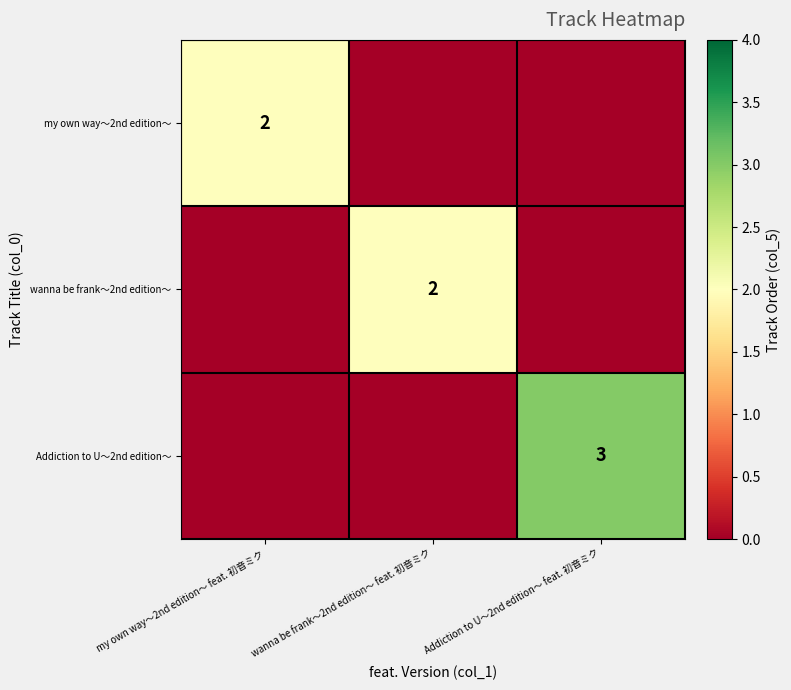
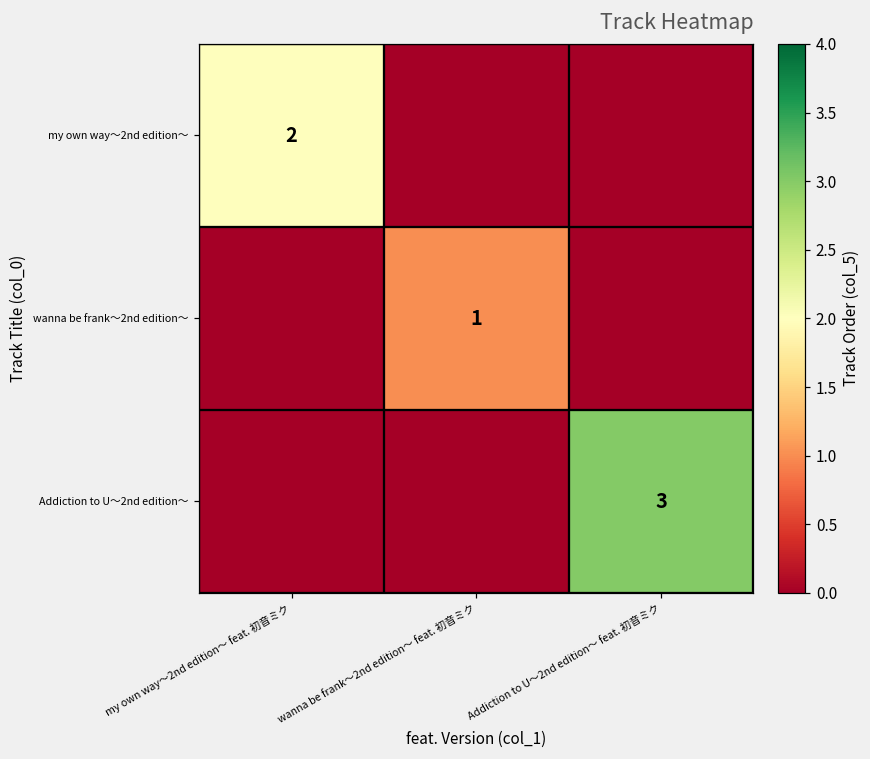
  {
    "my own way～2nd edition～": {
      "my own way～2nd edition～ feat. 初音ミク": 2
    },
    "wanna be frank～2nd edition～": {
-     "wanna be frank～2nd edition～ feat. 初音ミク": 2
+     "wanna be frank～2nd edition～ feat. 初音ミク": 1
    },
    "Addiction to U～2nd edition～": {
      "Addiction to U～2nd edition～ feat. 初音ミク": 3
    }
  }
